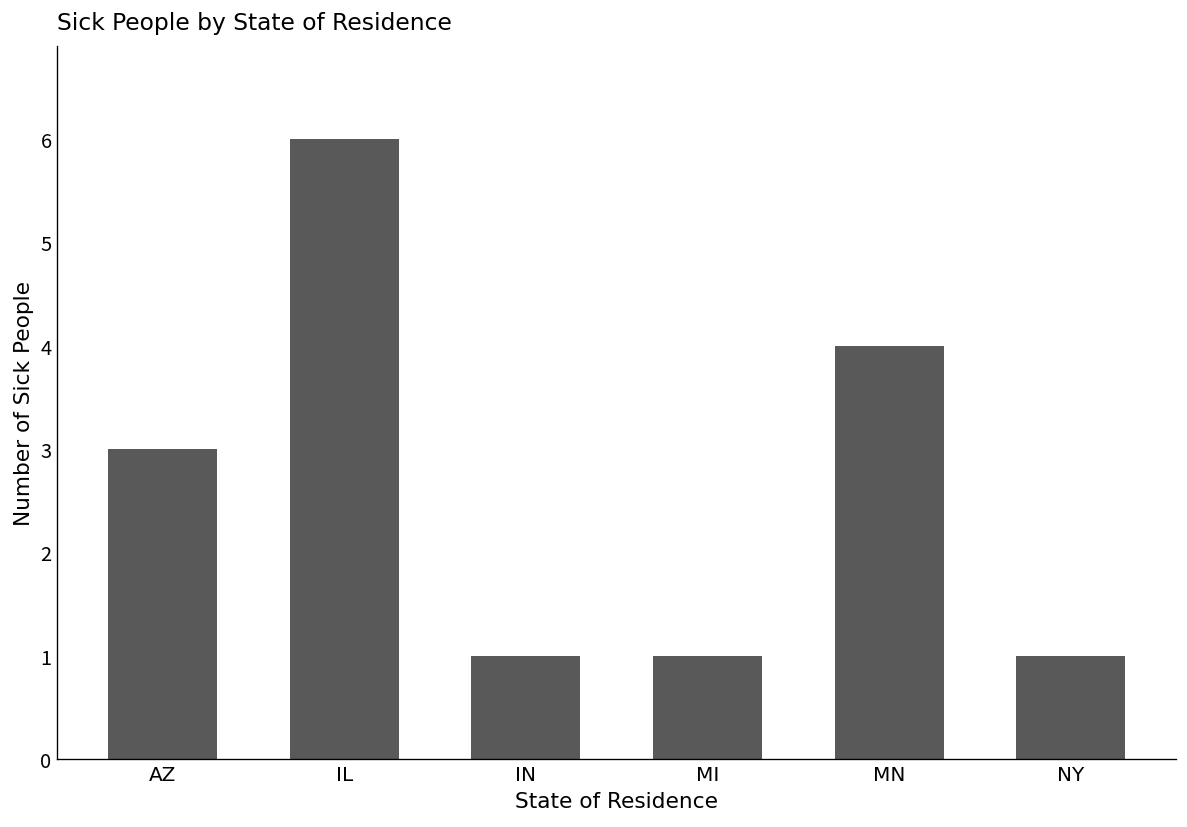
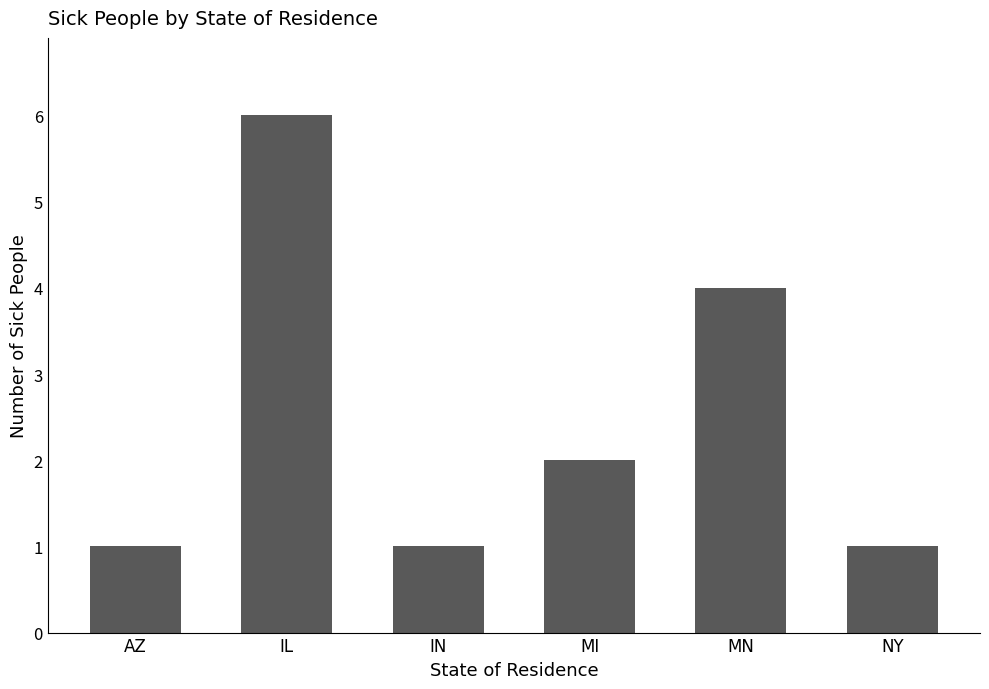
  {
-   "AZ": 3,
+   "AZ": 1,
    "IL": 6,
    "IN": 1,
-   "MI": 1,
+   "MI": 2,
    "MN": 4,
    "NY": 1
  }
